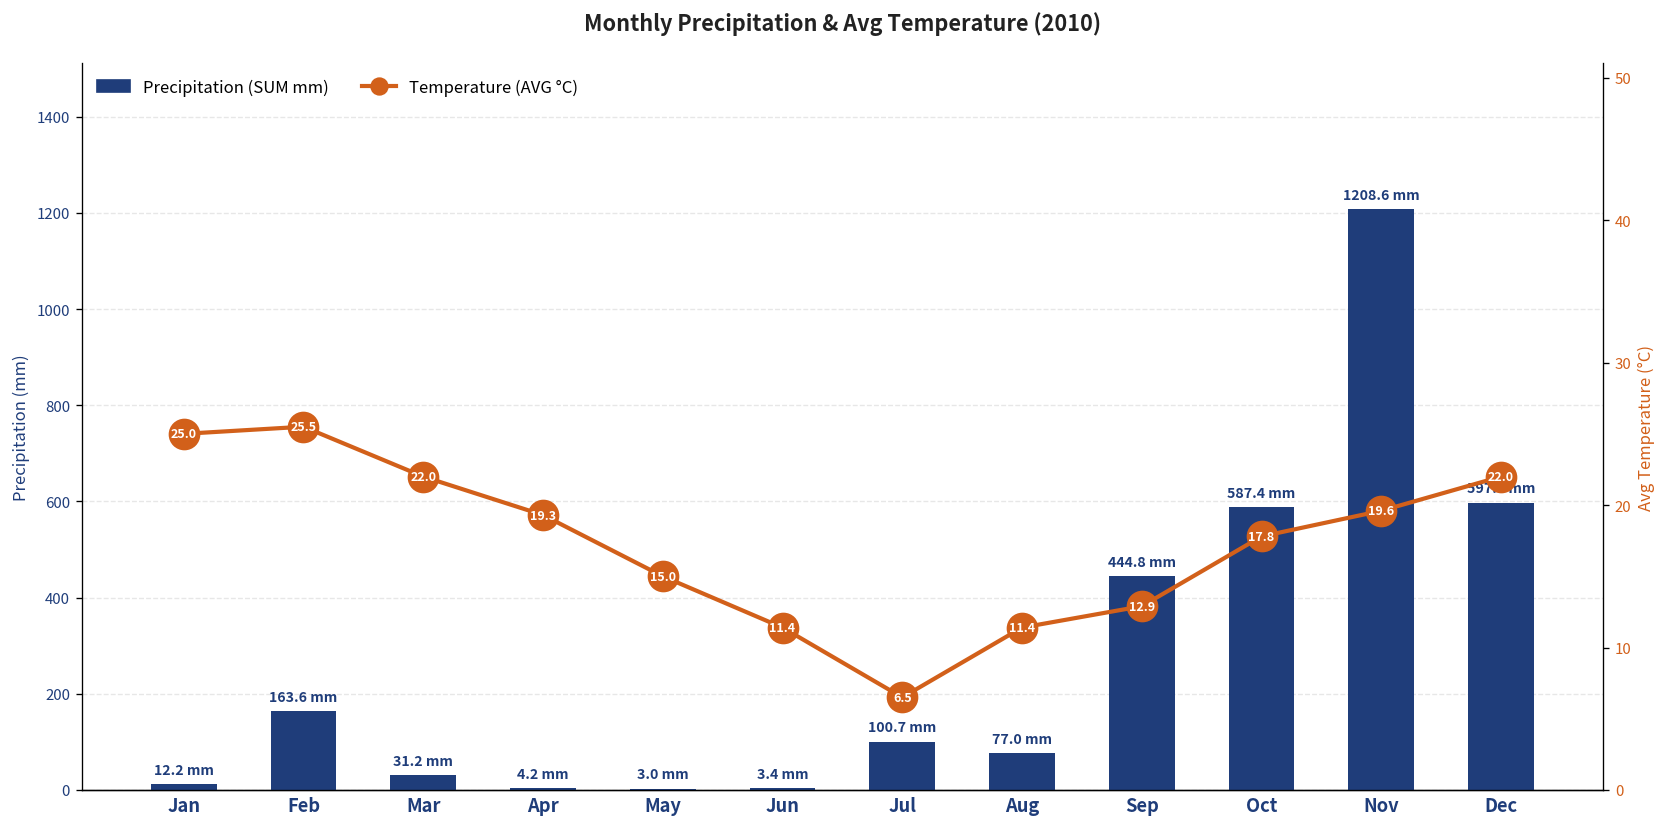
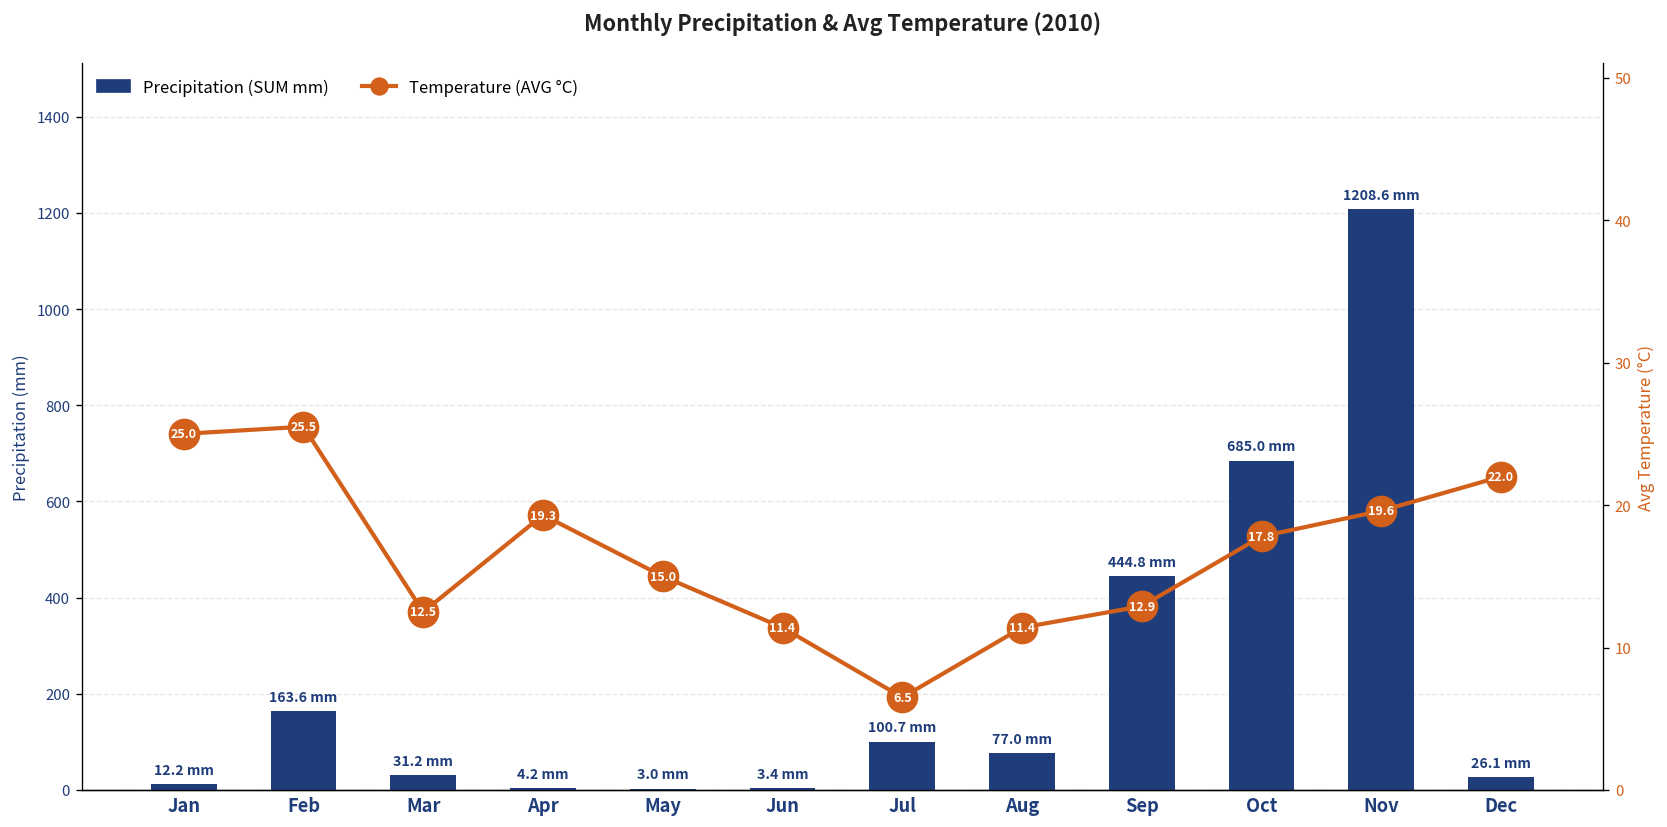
  {
    "Precipitation (SUM mm)": {
      "Jan": 12.2,
      "Feb": 163.6,
      "Mar": 31.2,
      "Apr": 4.2,
      "May": 3.0,
      "Jun": 3.4,
      "Jul": 100.7,
      "Aug": 77.0,
      "Sep": 444.8,
-     "Oct": 587.4,
+     "Oct": 685.0,
      "Nov": 1208.6,
-     "Dec": 597.4
+     "Dec": 26.1
    },
    "Temperature (AVG °C)": {
      "Jan": 25.0,
      "Feb": 25.5,
-     "Mar": 22.0,
+     "Mar": 12.5,
      "Apr": 19.3,
      "May": 15.0,
      "Jun": 11.4,
      "Jul": 6.5,
      "Aug": 11.4,
      "Sep": 12.9,
      "Oct": 17.8,
      "Nov": 19.6,
      "Dec": 22.0
    }
  }
